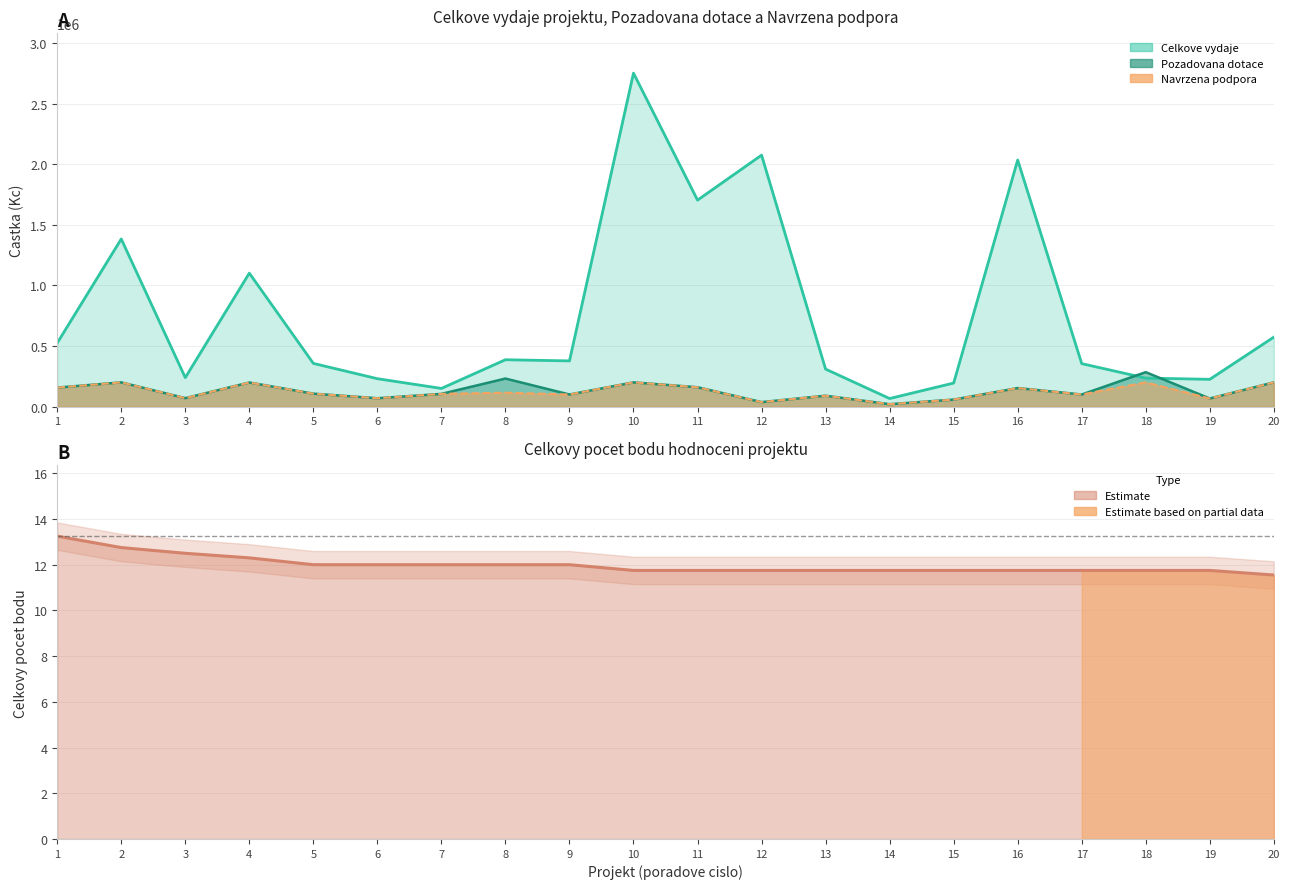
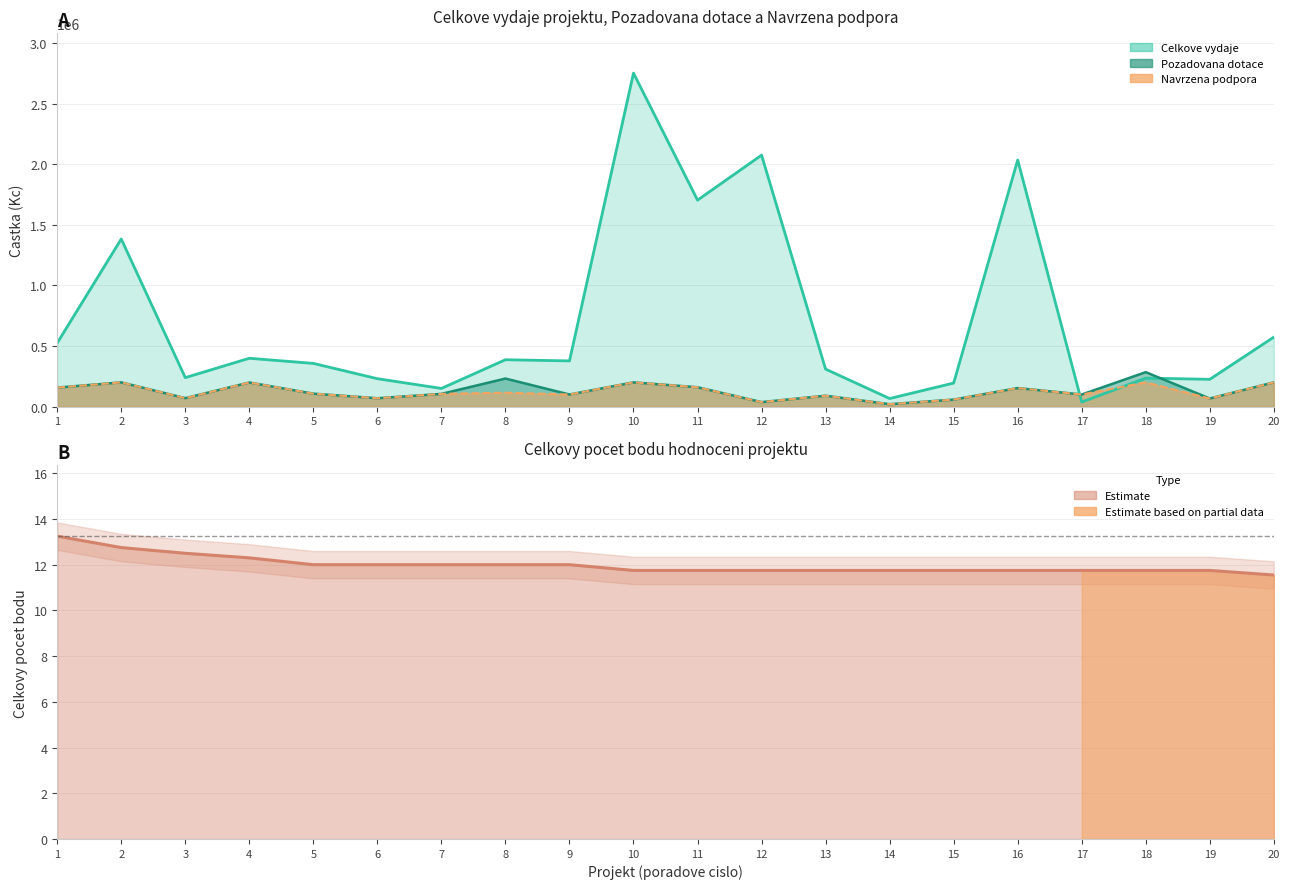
  {
    "Celkove vydaje projektu, Pozadovana dotace a Navrzena podpora": {
      "Celkove vydaje": {
        "1": 520000,
        "2": 1380000,
        "3": 240000,
-       "4": 1100000,
+       "4": 400000,
        "5": 360000,
        "6": 230000,
        "7": 150000,
        "8": 390000,
        "9": 380000,
        "10": 2750000,
        "11": 1700000,
        "12": 2070000,
        "13": 310000,
        "14": 70000,
        "15": 190000,
        "16": 2030000,
-       "17": 350000,
+       "17": 40000,
        "18": 240000,
        "19": 230000,
        "20": 570000
      },
      "Pozadovana dotace": {
        "8": 230000,
        "18": 280000
      },
      "Navrzena podpora": {
        "8": 120000,
        "18": 200000
      }
    }
  }
